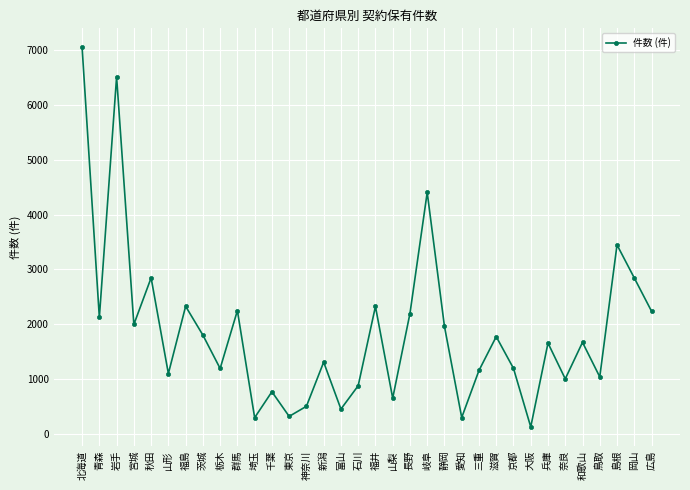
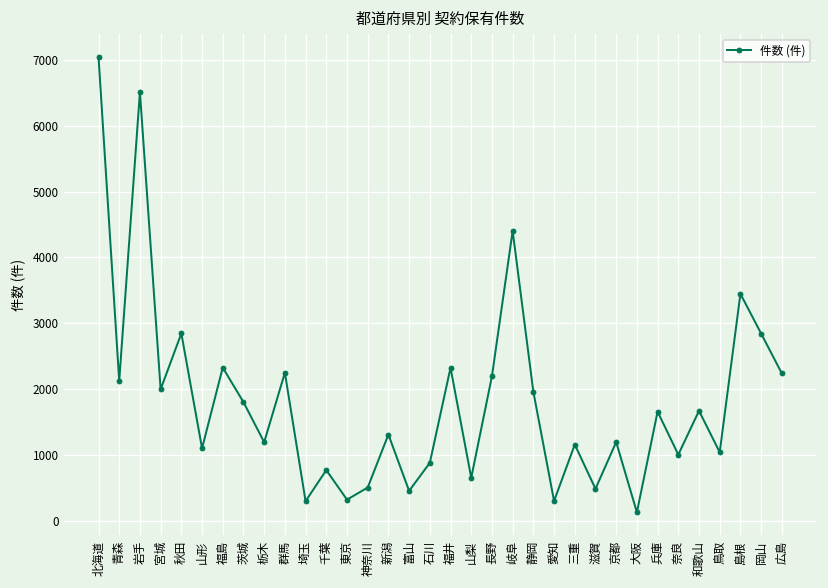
  {
    "北海道": 7000,
    "青森": 2100,
    "岩手": 6500,
    "宮城": 2000,
    "秋田": 2800,
    "山形": 1100,
    "福島": 2300,
    "茨城": 1800,
    "栃木": 1200,
    "群馬": 2200,
    "埼玉": 300,
    "千葉": 800,
    "東京": 300,
    "神奈川": 500,
    "新潟": 1300,
    "富山": 500,
    "石川": 900,
    "福井": 2300,
    "山梨": 700,
    "長野": 2200,
    "岐阜": 4400,
    "静岡": 2000,
    "愛知": 300,
    "三重": 1200,
-   "滋賀": 1800,
+   "滋賀": 500,
    "京都": 1200,
    "大阪": 100,
    "兵庫": 1700,
    "奈良": 1000,
    "和歌山": 1700,
    "鳥取": 1000,
    "島根": 3400,
    "岡山": 2800,
    "広島": 2200
  }
